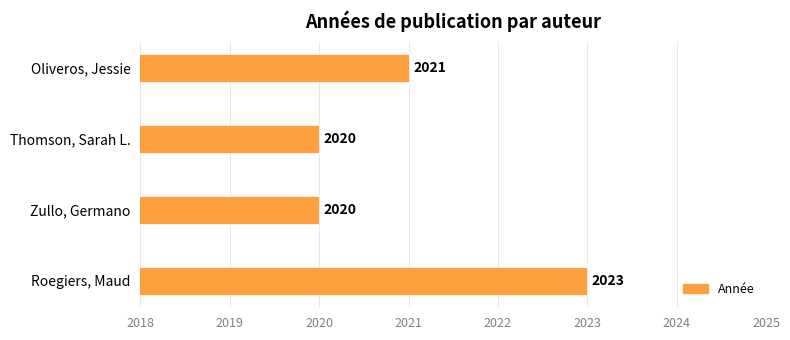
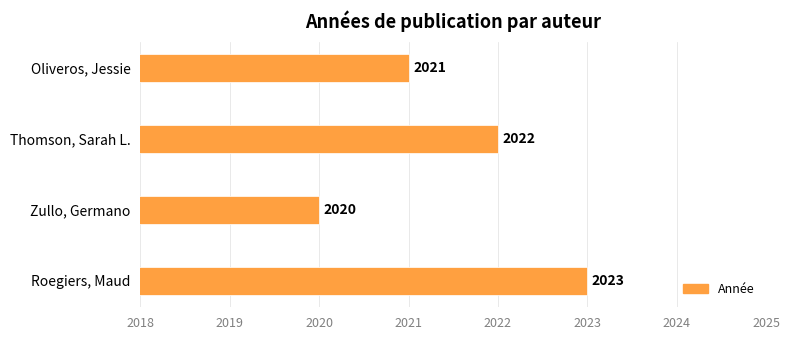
  {
    "Oliveros, Jessie": 2021,
-   "Thomson, Sarah L.": 2020,
+   "Thomson, Sarah L.": 2022,
    "Zullo, Germano": 2020,
    "Roegiers, Maud": 2023
  }
